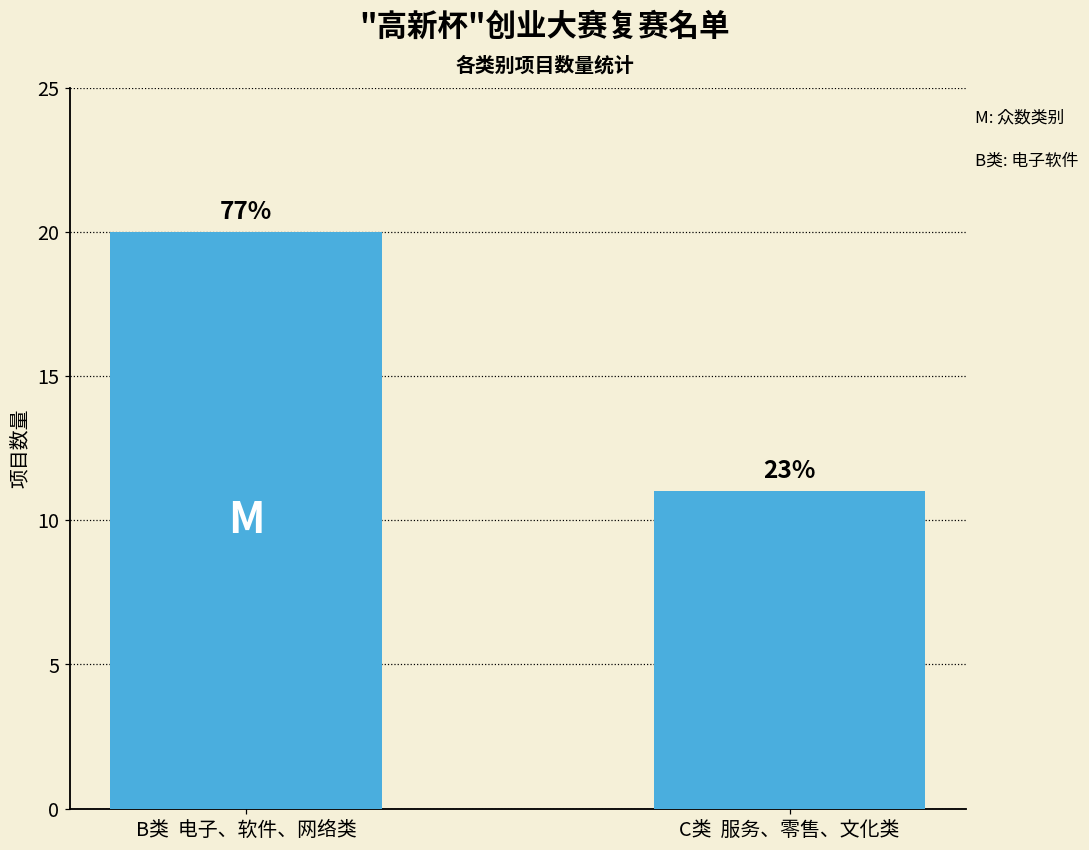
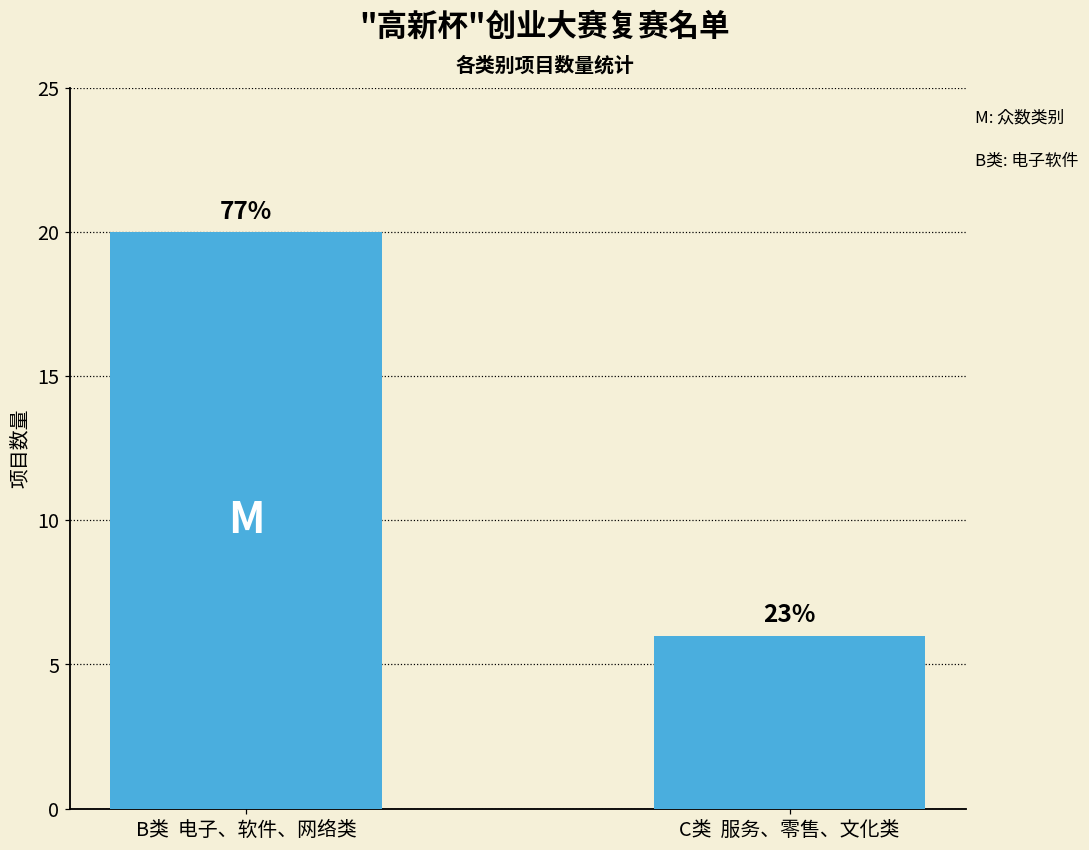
  {
-   "C类 服务、零售、文化类": 11
+   "C类 服务、零售、文化类": 6
  }
